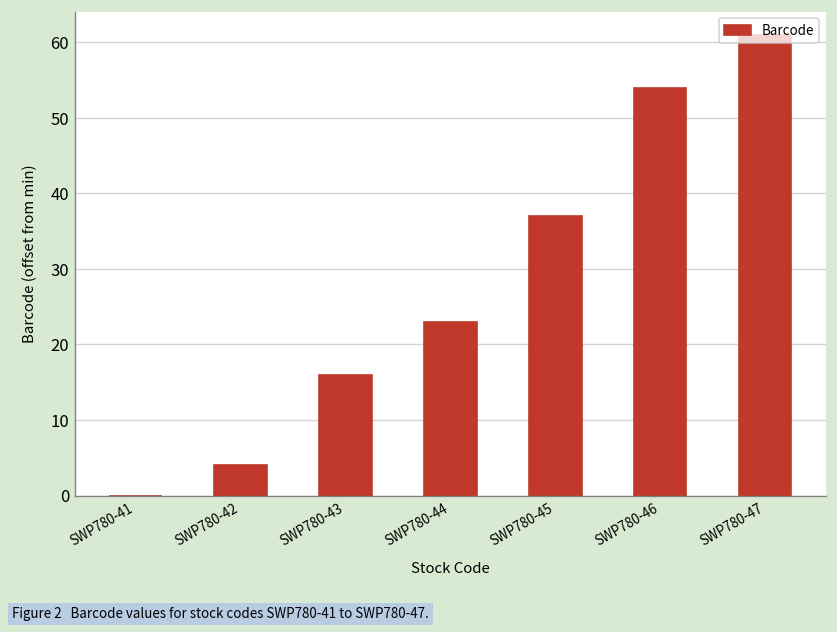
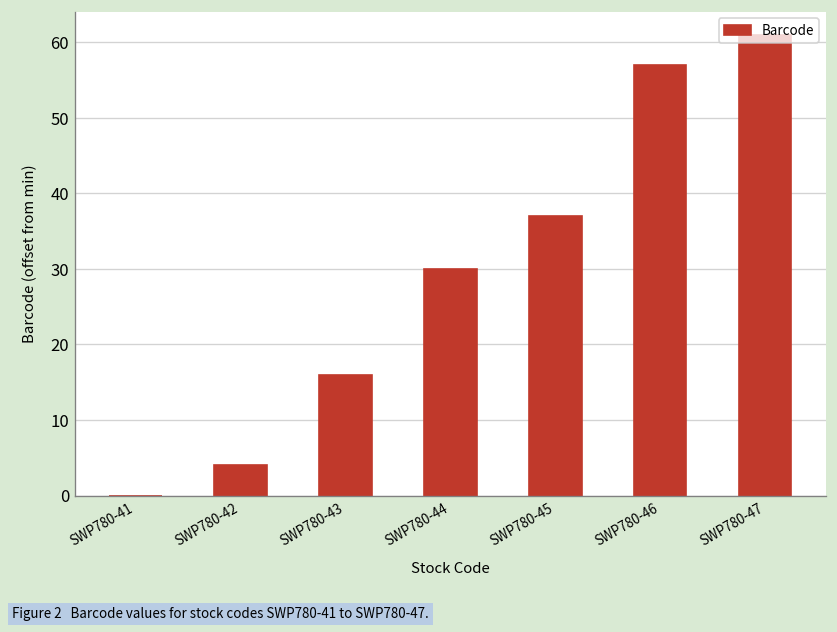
  {
    "SWP780-41": 0,
    "SWP780-42": 4,
    "SWP780-43": 16,
-   "SWP780-44": 23,
+   "SWP780-44": 30,
    "SWP780-45": 37,
-   "SWP780-46": 54
+   "SWP780-46": 57
  }
